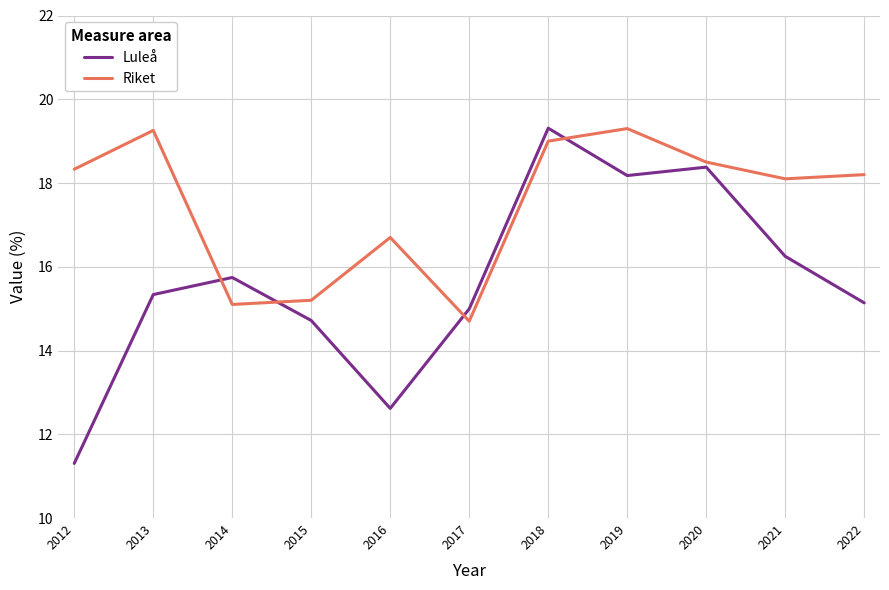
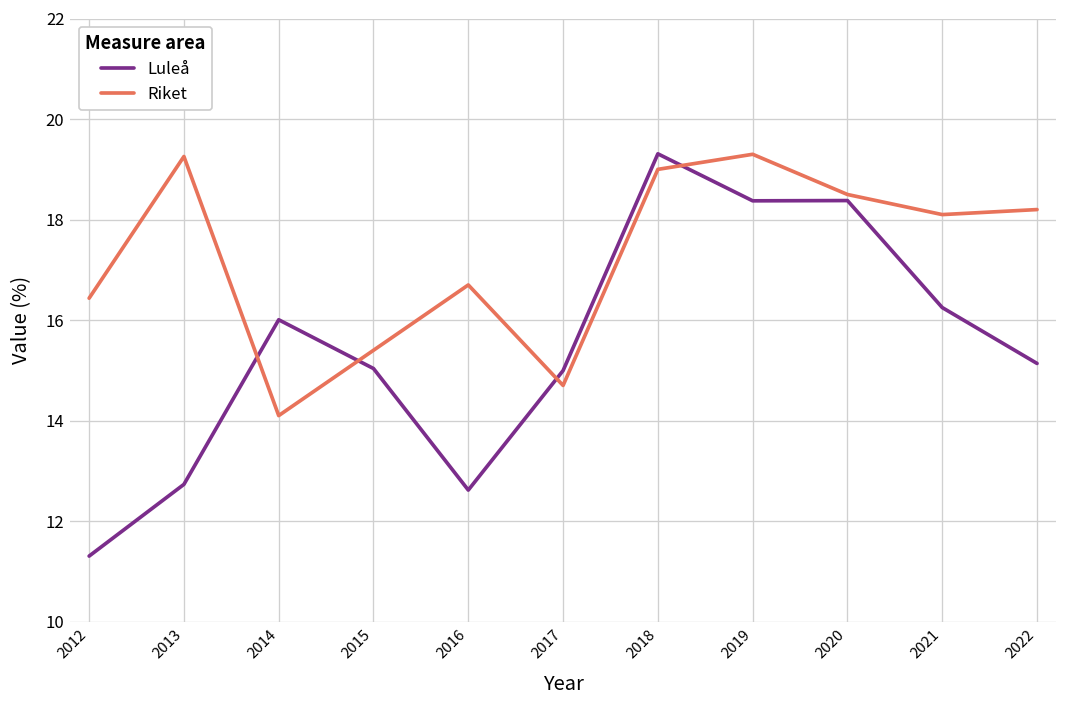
  {
    "Luleå": {
      "2012": 11.3,
-     "2013": 15.3,
-     "2014": 15.7,
-     "2015": 14.7,
+     "2013": 12.7,
+     "2014": 16.0,
+     "2015": 15.0,
      "2016": 12.6,
      "2017": 15.0,
      "2018": 19.3,
-     "2019": 18.2,
+     "2019": 18.4,
      "2020": 18.4,
      "2021": 16.2,
      "2022": 15.1
    },
    "Riket": {
-     "2012": 18.3,
+     "2012": 16.4,
      "2013": 19.3,
-     "2014": 15.1,
-     "2015": 15.2,
+     "2014": 14.1,
+     "2015": 15.4,
      "2016": 16.7,
      "2017": 14.7,
      "2018": 19.0,
      "2019": 19.3,
      "2020": 18.5,
      "2021": 18.1,
      "2022": 18.2
    }
  }
